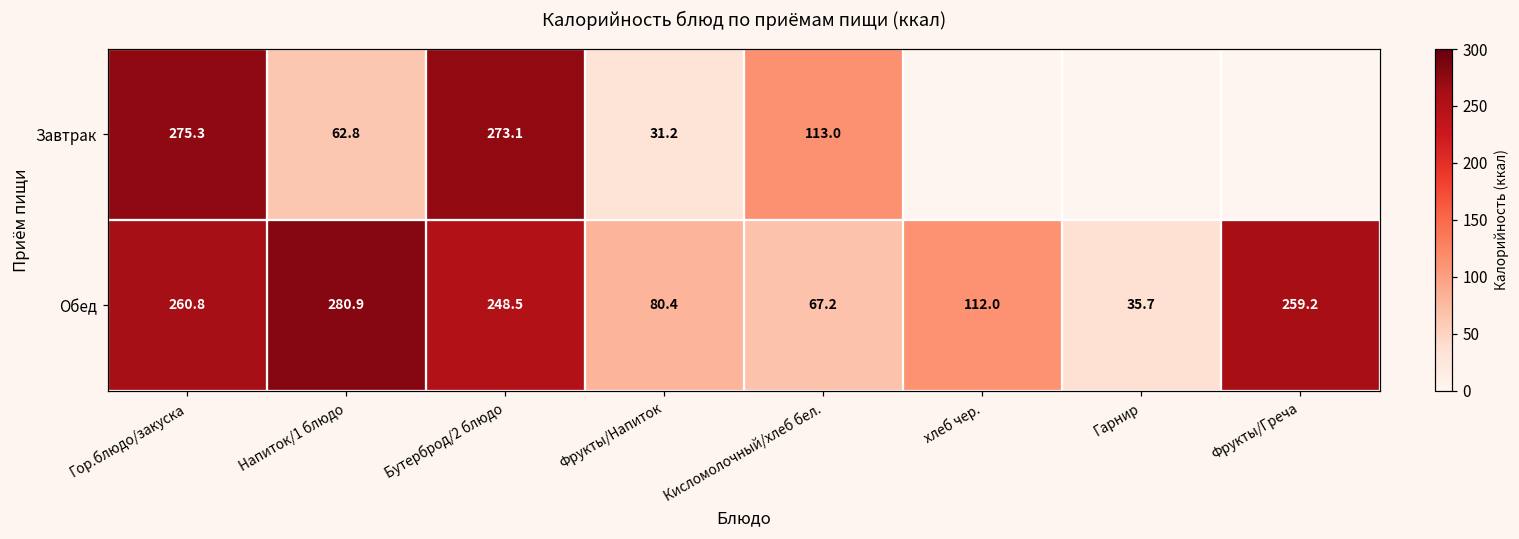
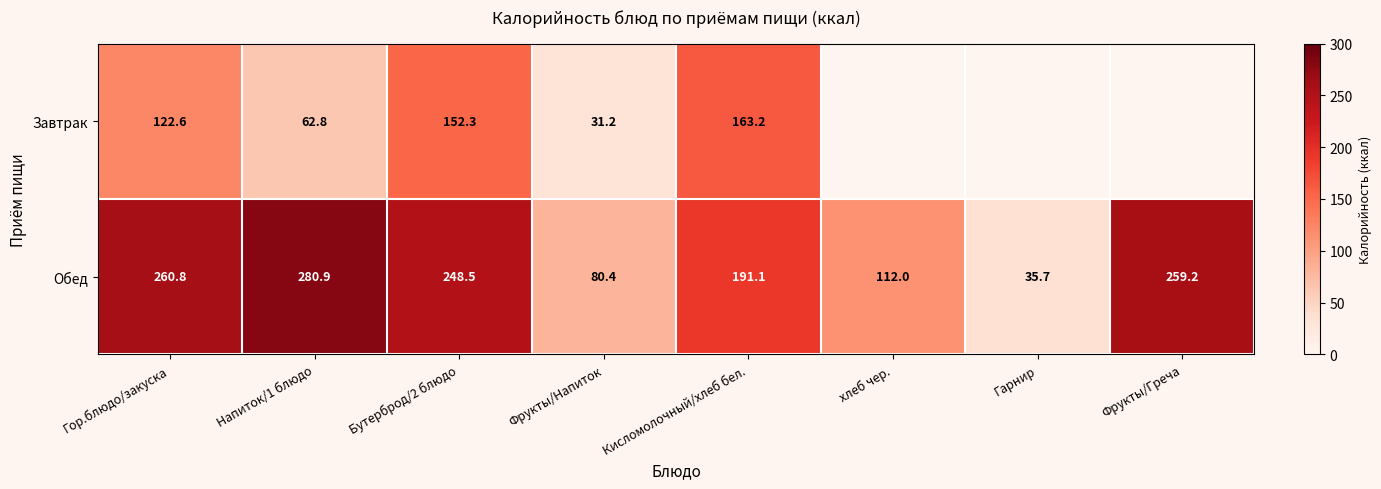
  {
    "Завтрак": {
-     "Гор.блюдо/закуска": 275.3,
+     "Гор.блюдо/закуска": 122.6,
      "Напиток/1 блюдо": 62.8,
-     "Бутерброд/2 блюдо": 273.1,
+     "Бутерброд/2 блюдо": 152.3,
      "Фрукты/Напиток": 31.2,
-     "Кисломолочный/хлеб бел.": 113.0
+     "Кисломолочный/хлеб бел.": 163.2
    },
    "Обед": {
      "Гор.блюдо/закуска": 260.8,
      "Напиток/1 блюдо": 280.9,
      "Бутерброд/2 блюдо": 248.5,
      "Фрукты/Напиток": 80.4,
-     "Кисломолочный/хлеб бел.": 67.2,
+     "Кисломолочный/хлеб бел.": 191.1,
      "хлеб чер.": 112.0,
      "Гарнир": 35.7,
      "Фрукты/Греча": 259.2
    }
  }
